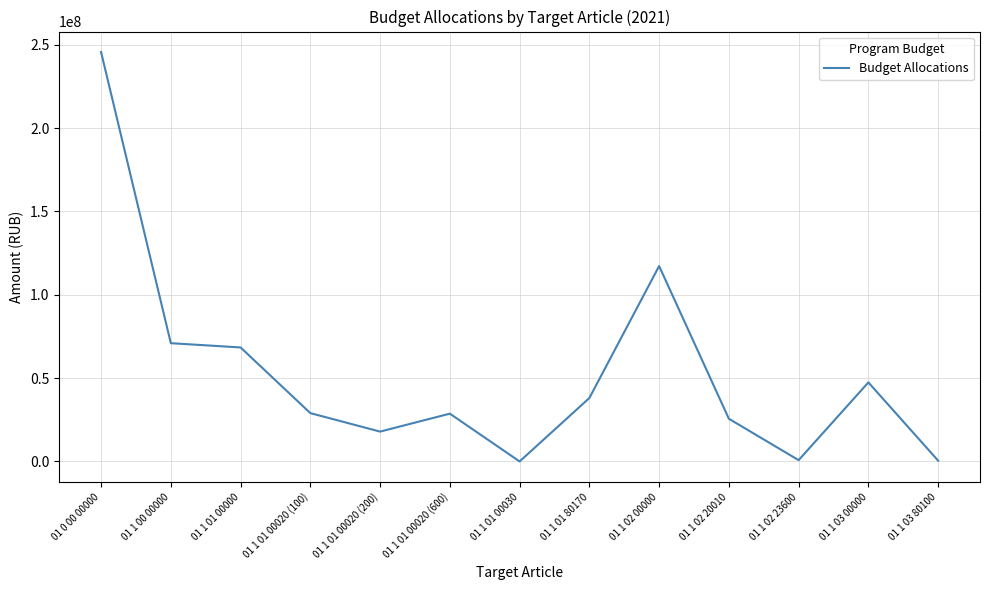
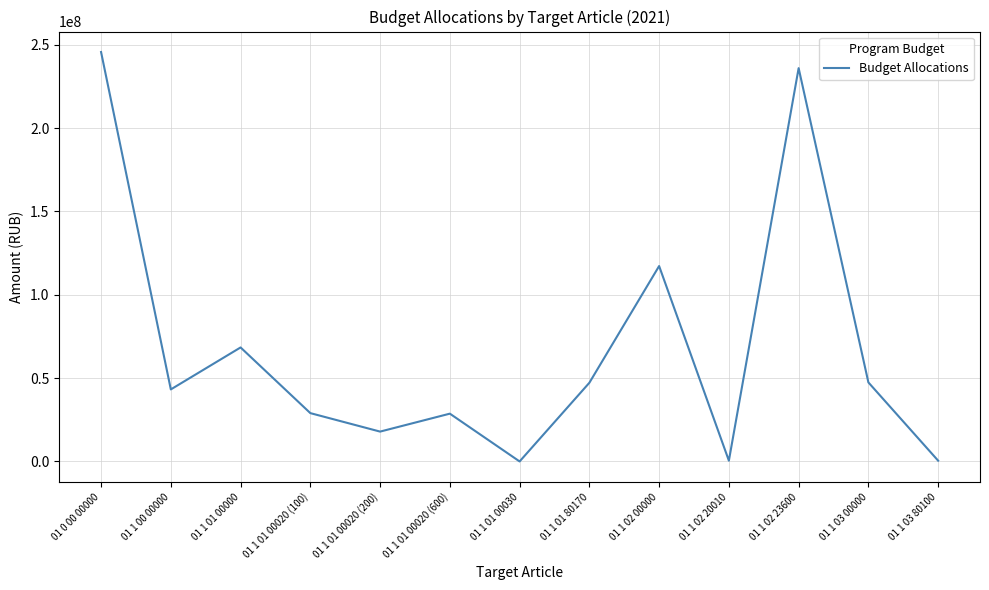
  {
    "01 0 00 00000": 246000000,
-   "01 1 00 00000": 71000000,
+   "01 1 00 00000": 43000000,
    "01 1 01 00000": 68000000,
    "01 1 01 00020 (100)": 29000000,
    "01 1 01 00020 (200)": 18000000,
    "01 1 01 00020 (600)": 29000000,
    "01 1 01 00030": 0,
-   "01 1 01 80170": 38000000,
+   "01 1 01 80170": 47000000,
    "01 1 02 00000": 117000000,
-   "01 1 02 20010": 26000000,
-   "01 1 02 23600": 1000000,
+   "01 1 02 20010": 0,
+   "01 1 02 23600": 236000000,
    "01 1 03 00000": 47000000,
    "01 1 03 80100": 0
  }
